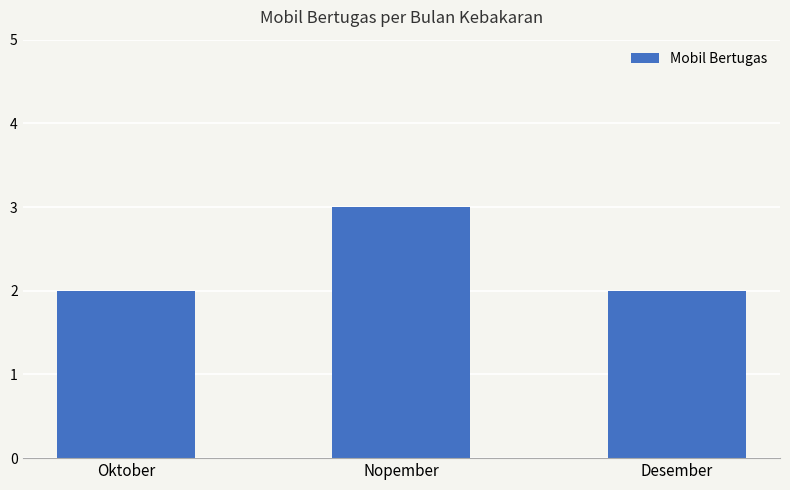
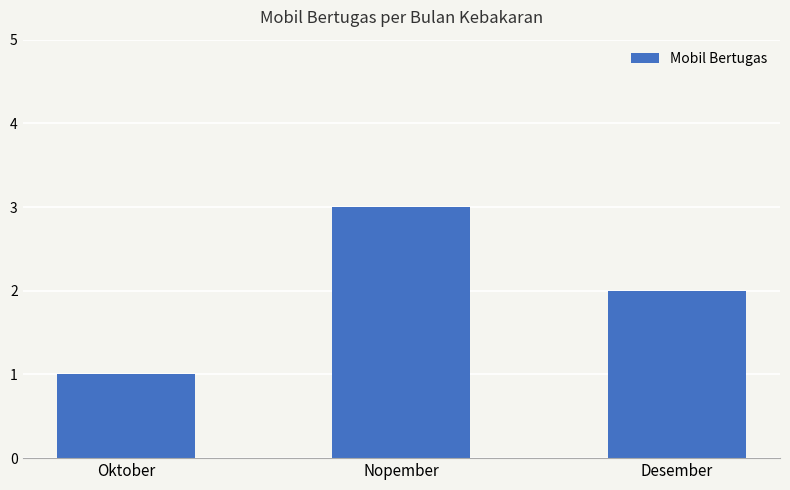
  {
-   "Oktober": 2,
+   "Oktober": 1,
    "Nopember": 3,
    "Desember": 2
  }
